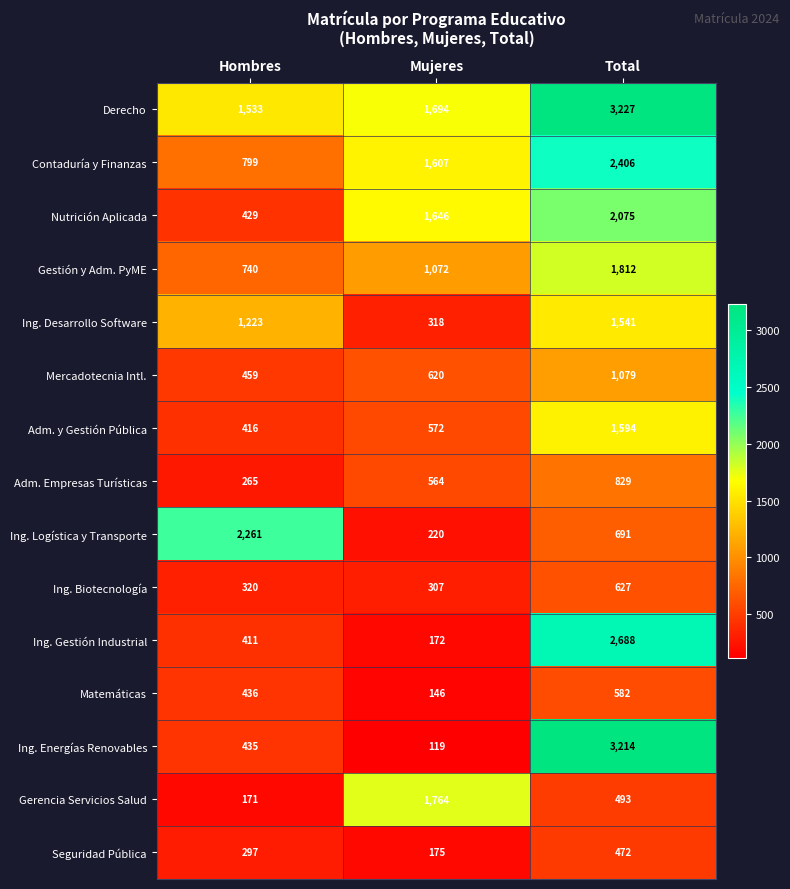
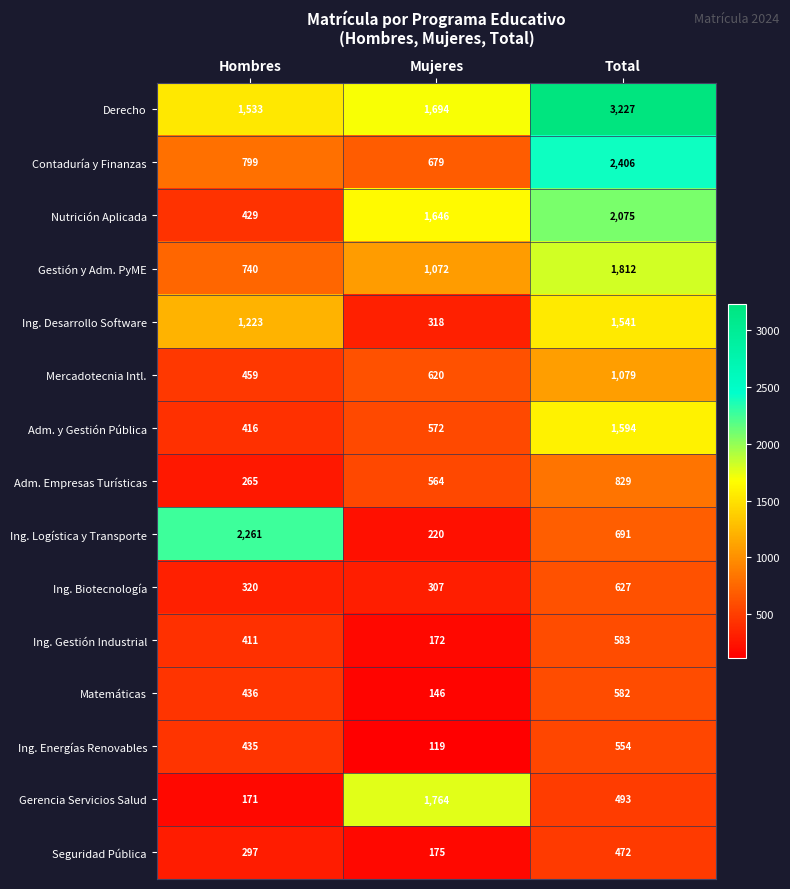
  {
    "Derecho": {
      "Hombres": "1,533",
      "Mujeres": "1,694",
      "Total": "3,227"
    },
    "Contaduría y Finanzas": {
      "Hombres": "799",
-     "Mujeres": "1,607",
+     "Mujeres": "679",
      "Total": "2,406"
    },
    "Nutrición Aplicada": {
      "Hombres": "429",
      "Mujeres": "1,646",
      "Total": "2,075"
    },
    "Gestión y Adm. PyME": {
      "Hombres": "740",
      "Mujeres": "1,072",
      "Total": "1,812"
    },
    "Ing. Desarrollo Software": {
      "Hombres": "1,223",
      "Mujeres": "318",
      "Total": "1,541"
    },
    "Mercadotecnia Intl.": {
      "Hombres": "459",
      "Mujeres": "620",
      "Total": "1,079"
    },
    "Adm. y Gestión Pública": {
      "Hombres": "416",
      "Mujeres": "572",
      "Total": "1,594"
    },
    "Adm. Empresas Turísticas": {
      "Hombres": "265",
      "Mujeres": "564",
      "Total": "829"
    },
    "Ing. Logística y Transporte": {
      "Hombres": "2,261",
      "Mujeres": "220",
      "Total": "691"
    },
    "Ing. Biotecnología": {
      "Hombres": "320",
      "Mujeres": "307",
      "Total": "627"
    },
    "Ing. Gestión Industrial": {
      "Hombres": "411",
      "Mujeres": "172",
-     "Total": "2,688"
+     "Total": "583"
    },
    "Matemáticas": {
      "Hombres": "436",
      "Mujeres": "146",
      "Total": "582"
    },
    "Ing. Energías Renovables": {
      "Hombres": "435",
      "Mujeres": "119",
-     "Total": "3,214"
+     "Total": "554"
    },
    "Gerencia Servicios Salud": {
      "Hombres": "171",
      "Mujeres": "1,764",
      "Total": "493"
    },
    "Seguridad Pública": {
      "Hombres": "297",
      "Mujeres": "175",
      "Total": "472"
    }
  }
